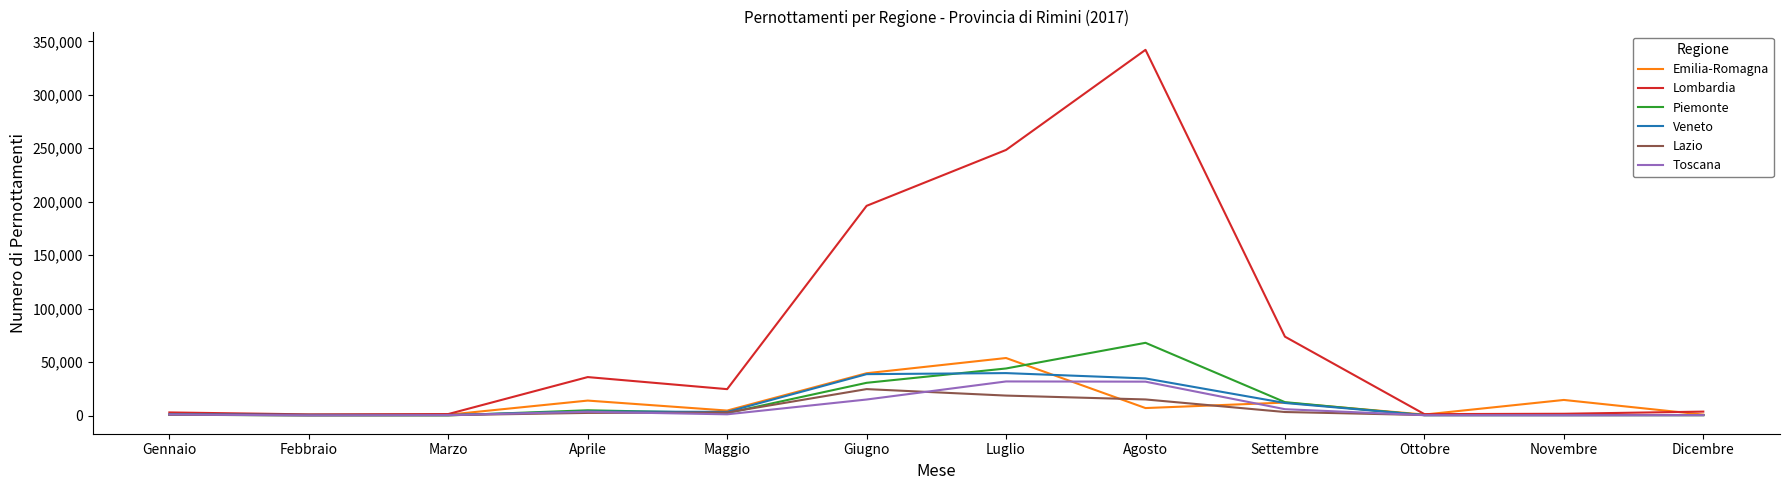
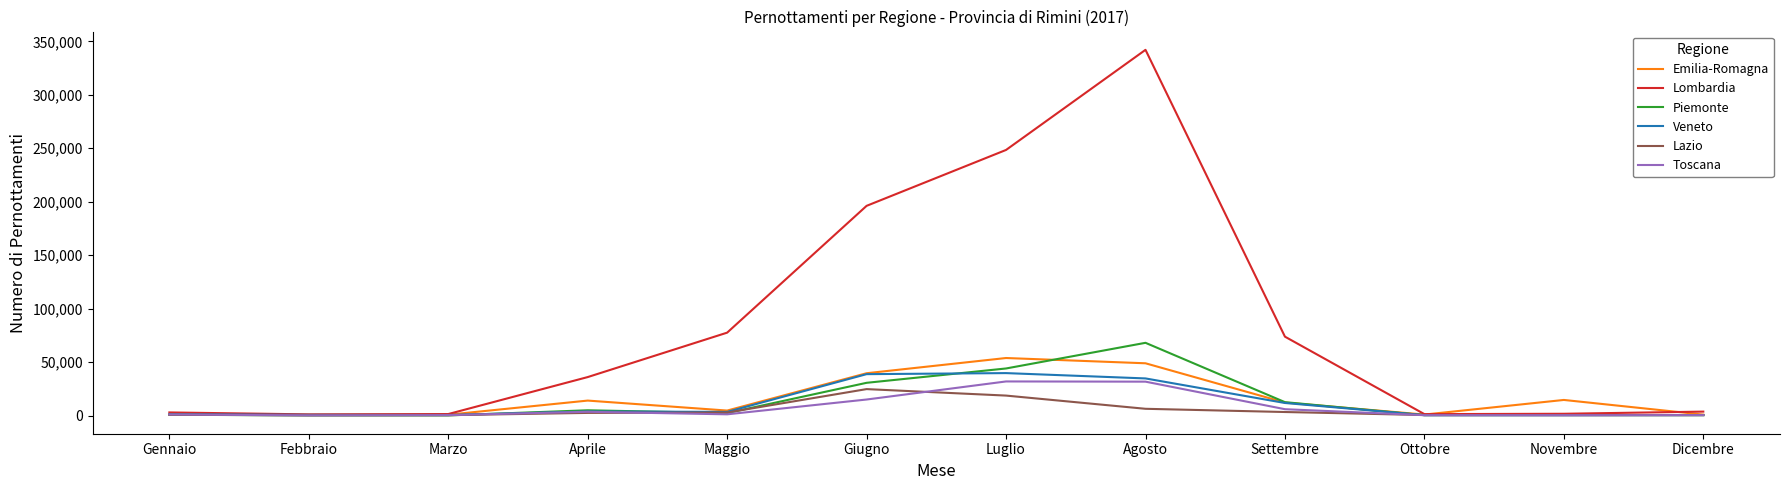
  {
    "Emilia-Romagna": {
      "Aprile": "14,000",
      "Luglio": "54,000",
-     "Agosto": "7,000",
+     "Agosto": "49,000",
      "Novembre": "15,000"
    },
    "Lombardia": {
      "Aprile": "36,000",
-     "Maggio": "25,000",
+     "Maggio": "78,000",
      "Giugno": "196,000",
      "Luglio": "248,000",
      "Agosto": "342,000",
      "Settembre": "74,000",
      "Dicembre": "4,000"
    },
    "Piemonte": {
      "Giugno": "31,000",
      "Luglio": "44,000",
      "Agosto": "68,000"
    },
    "Veneto": {
      "Luglio": "40,000",
      "Agosto": "35,000"
    },
    "Lazio": {
      "Giugno": "25,000",
      "Luglio": "19,000",
-     "Agosto": "15,000",
+     "Agosto": "6,000",
      "Settembre": "3,000"
    },
    "Toscana": {
      "Giugno": "15,000",
      "Luglio": "32,000",
      "Agosto": "32,000",
      "Settembre": "6,000"
    }
  }
